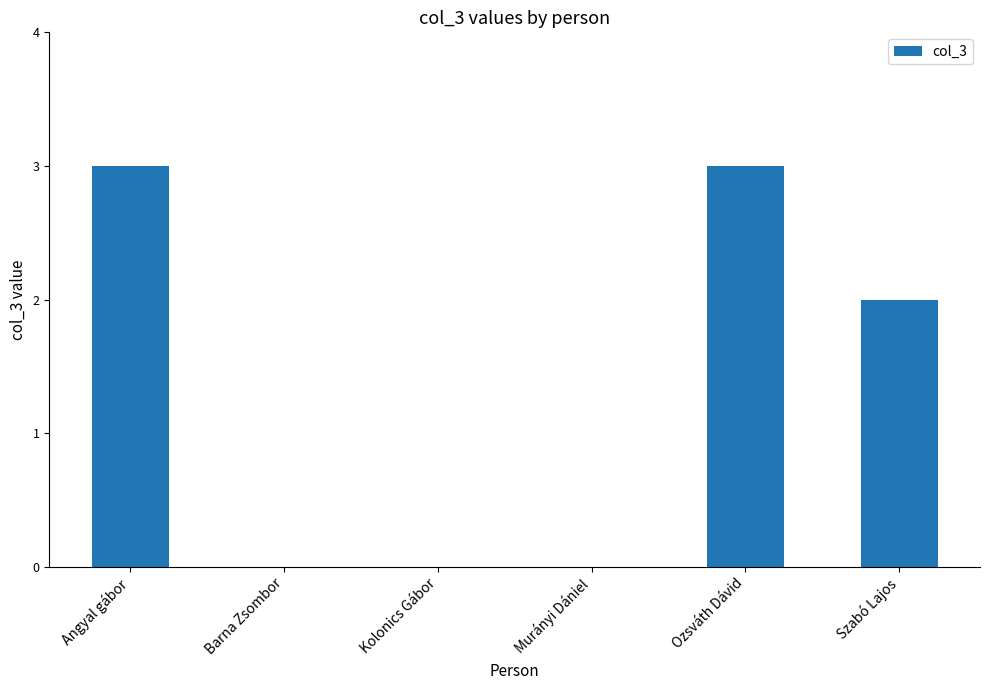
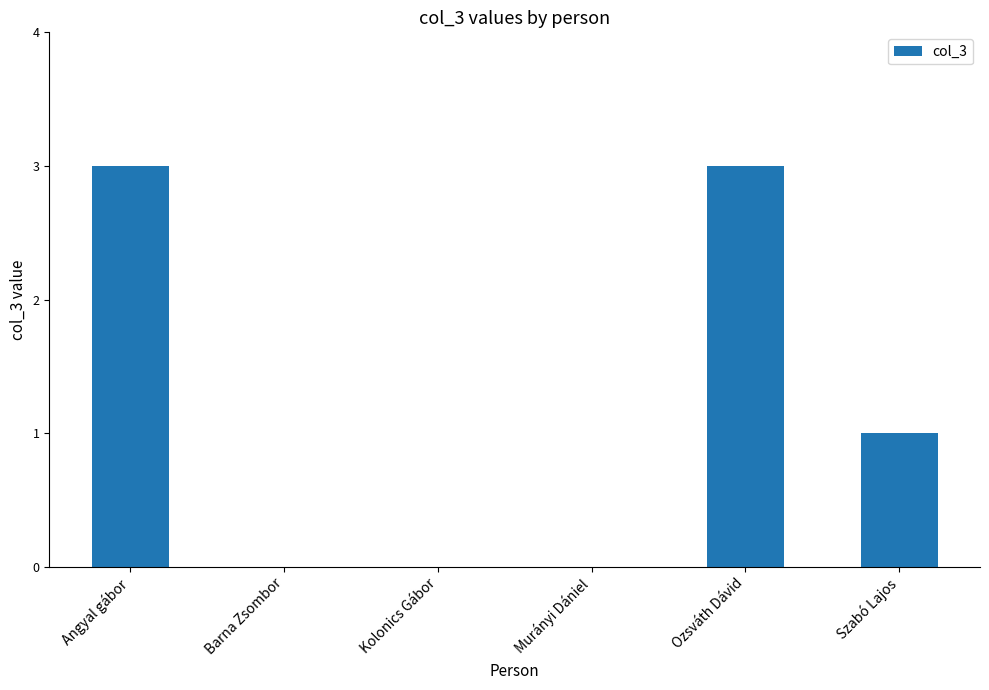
  {
    "Angyal gábor": 3,
    "Barna Zsombor": 0,
    "Kolonics Gábor": 0,
    "Murányi Dániel": 0,
    "Ozsváth Dávid": 3,
-   "Szabó Lajos": 2
+   "Szabó Lajos": 1
  }
